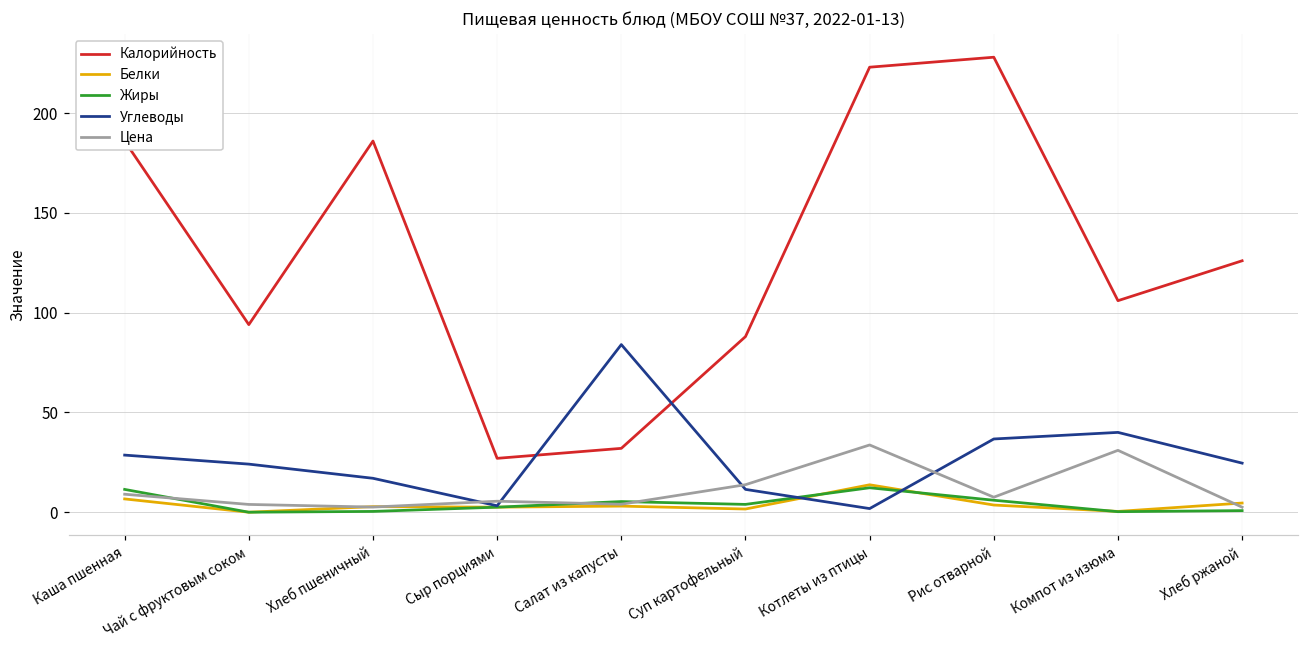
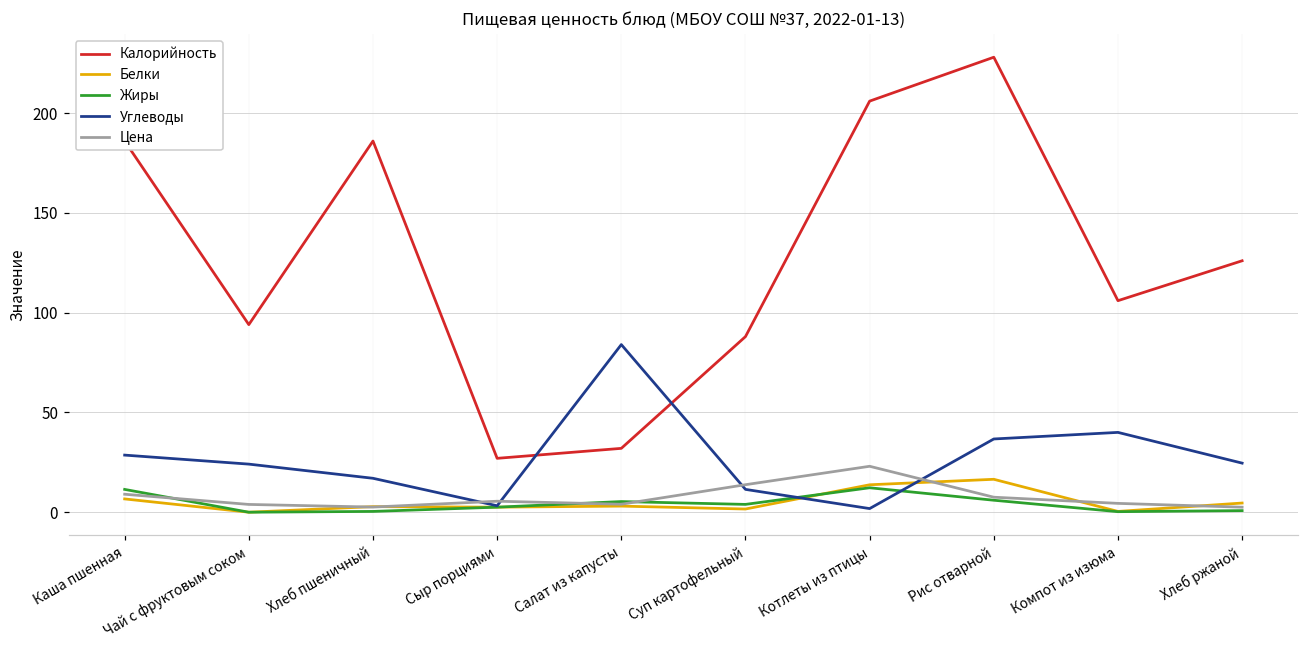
  {
    "Калорийность": {
      "Чай с фруктовым соком": 94,
      "Хлеб пшеничный": 186,
      "Сыр порциями": 27,
      "Салат из капусты": 32,
      "Суп картофельный": 88,
-     "Котлеты из птицы": 223,
+     "Котлеты из птицы": 206,
      "Рис отварной": 228,
      "Компот из изюма": 106,
      "Хлеб ржаной": 126
    },
    "Белки": {
      "Каша пшенная": 7,
      "Суп картофельный": 2,
      "Котлеты из птицы": 14,
-     "Рис отварной": 4,
+     "Рис отварной": 17,
      "Хлеб ржаной": 5
    },
    "Жиры": {
      "Каша пшенная": 11,
      "Хлеб пшеничный": 0,
      "Суп картофельный": 4,
      "Котлеты из птицы": 12,
      "Рис отварной": 6,
      "Хлеб ржаной": 1
    },
    "Углеводы": {
      "Каша пшенная": 29,
      "Чай с фруктовым соком": 24,
      "Хлеб пшеничный": 17,
      "Салат из капусты": 84,
      "Суп картофельный": 11,
      "Котлеты из птицы": 2,
      "Рис отварной": 37,
      "Компот из изюма": 40,
      "Хлеб ржаной": 25
    },
    "Цена": {
      "Каша пшенная": 9,
      "Чай с фруктовым соком": 4,
      "Сыр порциями": 6,
      "Суп картофельный": 14,
-     "Котлеты из птицы": 34,
+     "Котлеты из птицы": 23,
      "Рис отварной": 8,
-     "Компот из изюма": 31,
+     "Компот из изюма": 4,
      "Хлеб ржаной": 3
    }
  }
